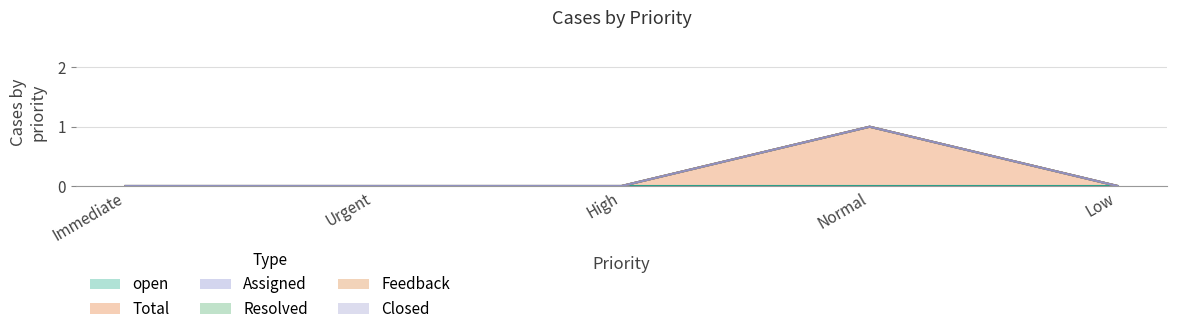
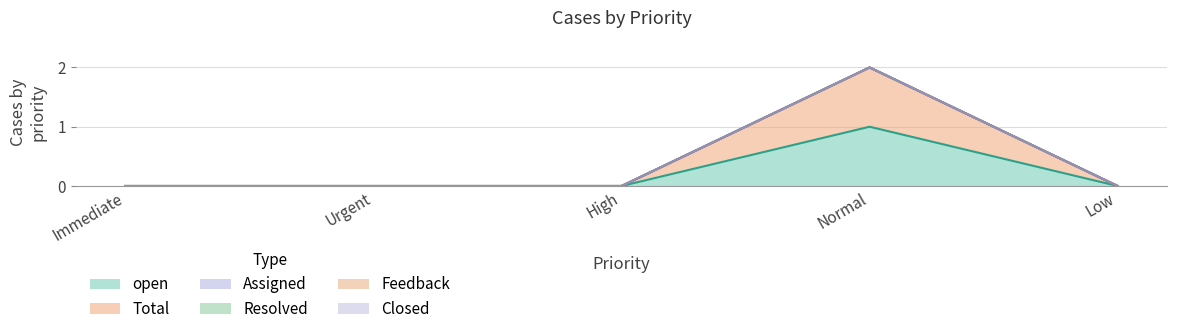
  {
    "open": {
-     "Normal": 0
+     "Normal": 1
    },
    "Closed": {
      "Normal": 1
    }
  }
